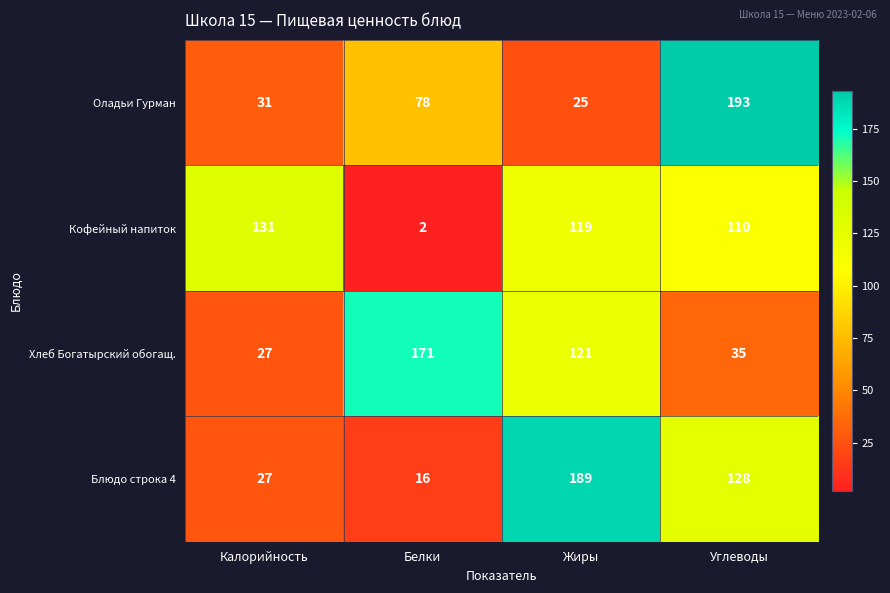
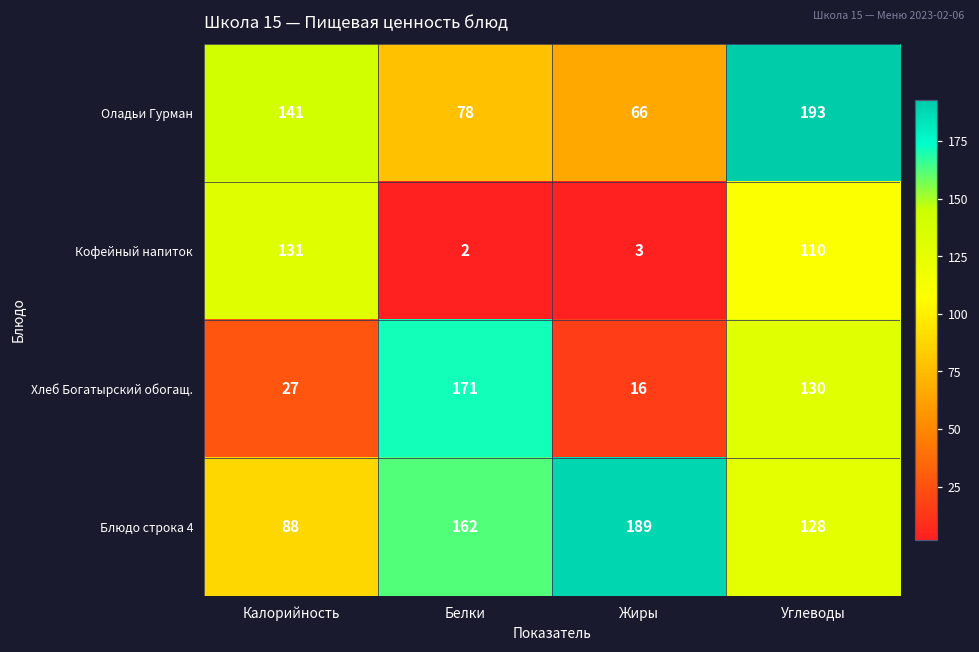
  {
    "Оладьи Гурман": {
-     "Калорийность": 31,
+     "Калорийность": 141,
      "Белки": 78,
-     "Жиры": 25,
+     "Жиры": 66,
      "Углеводы": 193
    },
    "Кофейный напиток": {
      "Калорийность": 131,
      "Белки": 2,
-     "Жиры": 119,
+     "Жиры": 3,
      "Углеводы": 110
    },
    "Хлеб Богатырский обогащ.": {
      "Калорийность": 27,
      "Белки": 171,
-     "Жиры": 121,
-     "Углеводы": 35
+     "Жиры": 16,
+     "Углеводы": 130
    },
    "Блюдо строка 4": {
-     "Калорийность": 27,
-     "Белки": 16,
+     "Калорийность": 88,
+     "Белки": 162,
      "Жиры": 189,
      "Углеводы": 128
    }
  }
